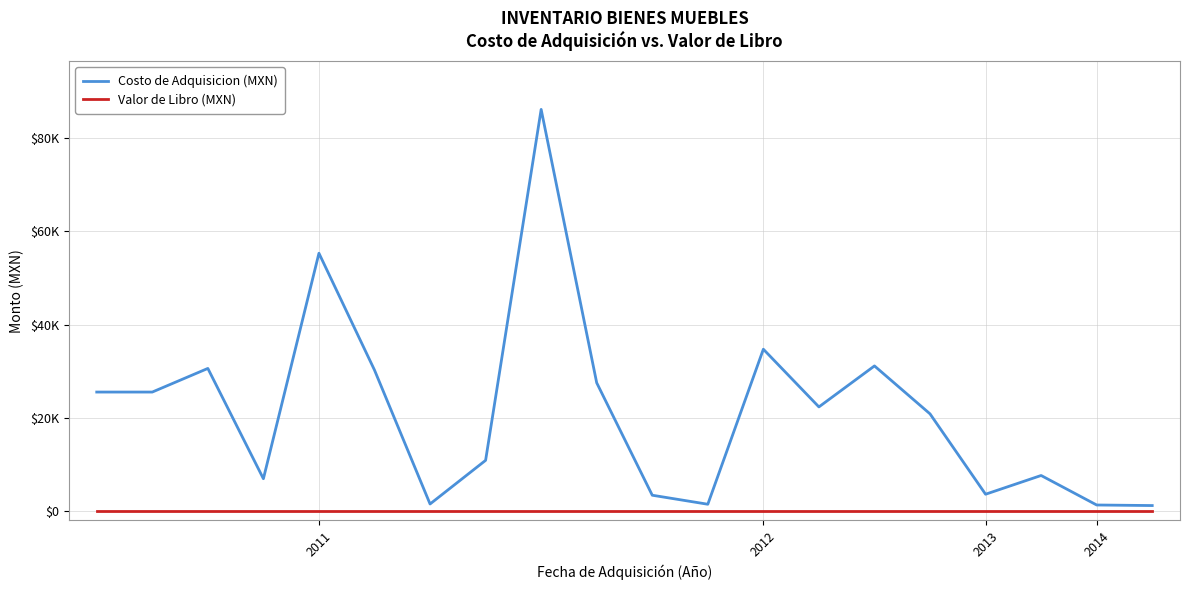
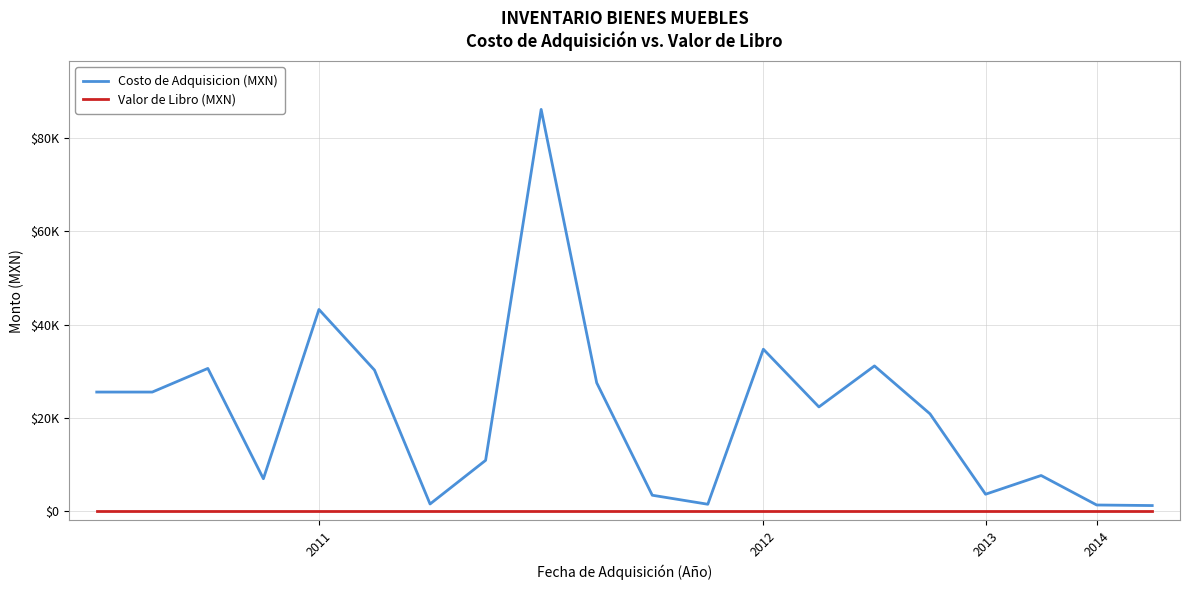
  {
    "Costo de Adquisicion (MXN)": {
-     "2011": "$55000",
+     "2011": "$43000",
      "2012": "$35000",
      "2013": "$4000",
      "2014": "$1000"
    },
    "Valor de Libro (MXN)": {
      "2011": "$0",
      "2012": "$0",
      "2013": "$0",
      "2014": "$0"
    }
  }
